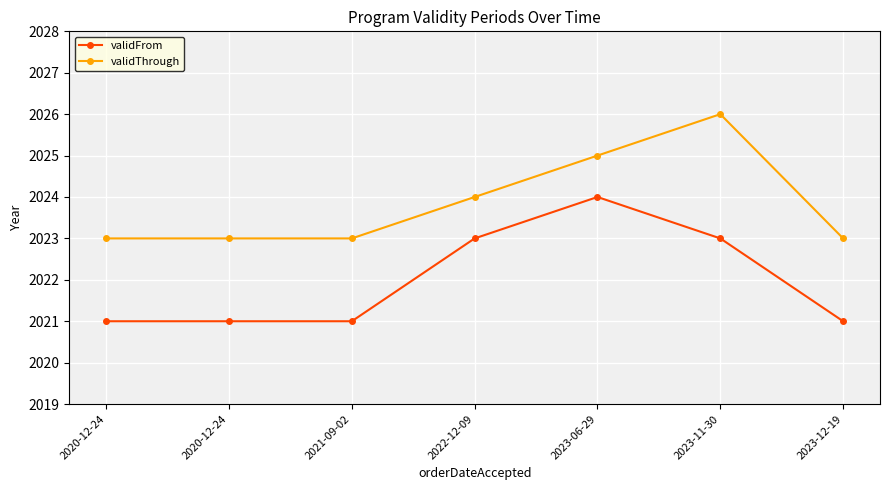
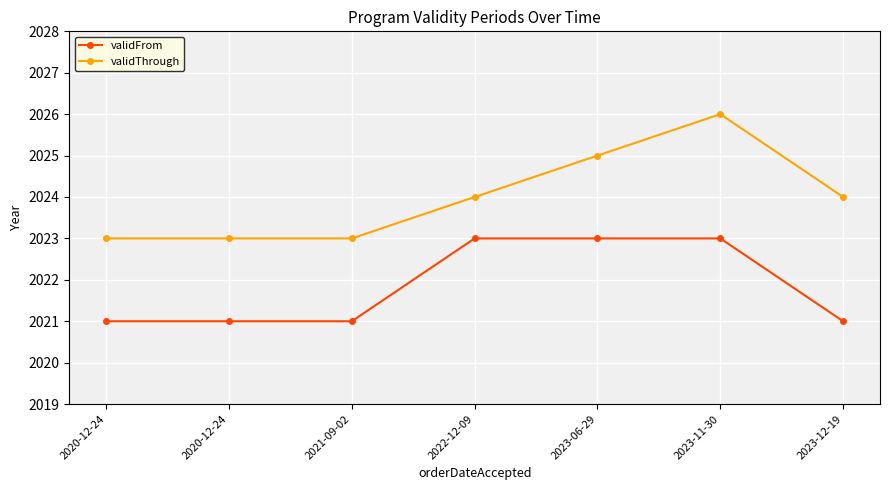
  {
    "validFrom": {
      "2021-09-02": 2021,
      "2022-12-09": 2023,
-     "2023-06-29": 2024,
+     "2023-06-29": 2023,
      "2023-11-30": 2023,
      "2023-12-19": 2021
    },
    "validThrough": {
      "2021-09-02": 2023,
      "2022-12-09": 2024,
      "2023-06-29": 2025,
      "2023-11-30": 2026,
-     "2023-12-19": 2023
+     "2023-12-19": 2024
    }
  }
